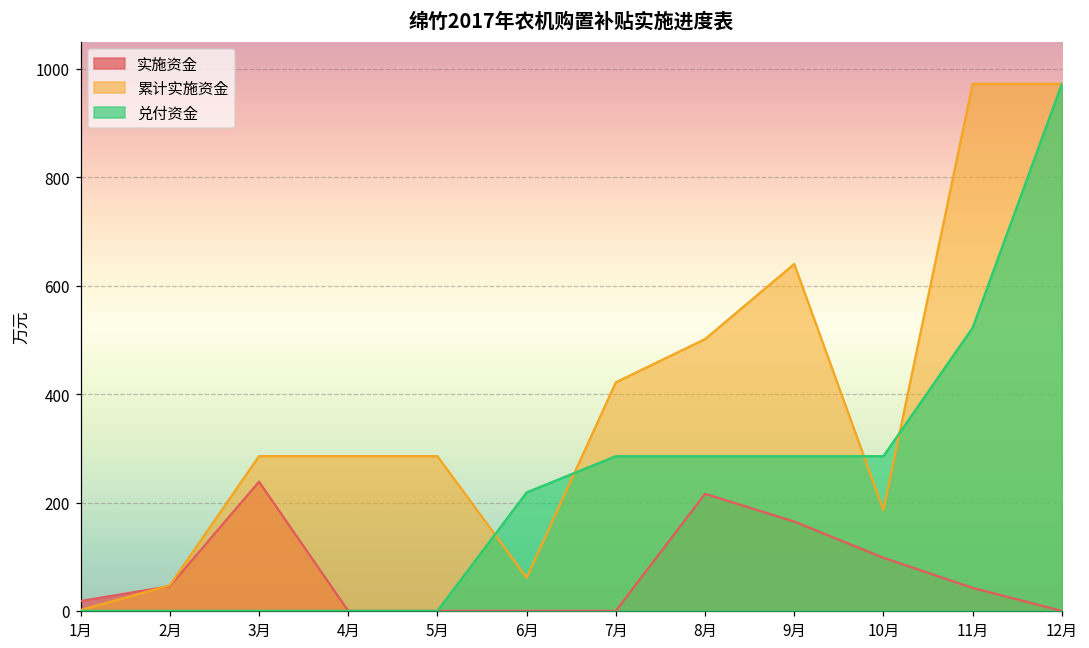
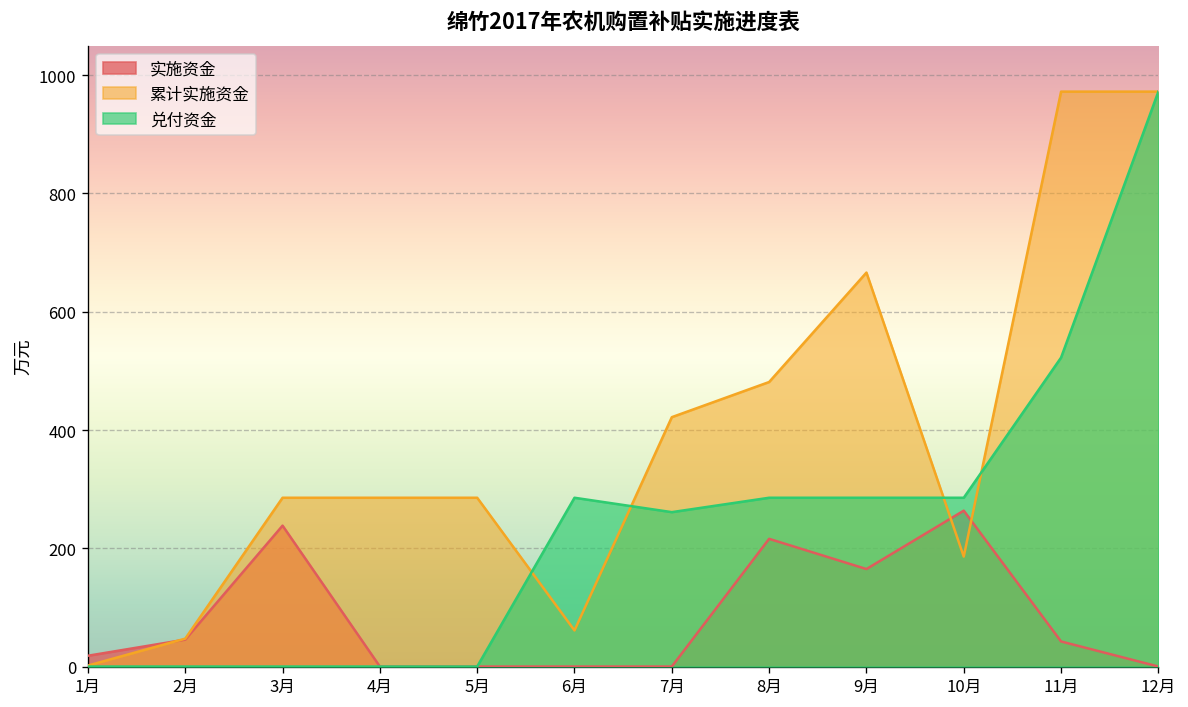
  {
    "实施资金": {
      "1月": 20,
      "3月": 240,
      "6月": 0,
      "7月": 0,
      "8月": 220,
      "9月": 160,
-     "10月": 100,
+     "10月": 260,
      "11月": 40,
      "12月": 0
    },
    "累计实施资金": {
      "3月": 290,
      "4月": 290,
      "5月": 290,
      "6月": 60,
      "7月": 420,
-     "8月": 500,
-     "9月": 640,
+     "8月": 480,
+     "9月": 670,
      "10月": 190,
      "11月": 970
    },
    "兑付资金": {
      "2月": 0,
      "3月": 0,
-     "6月": 220,
-     "7月": 290,
+     "6月": 290,
+     "7月": 260,
      "8月": 290,
      "9月": 290,
      "10月": 290,
      "11月": 520
    }
  }
